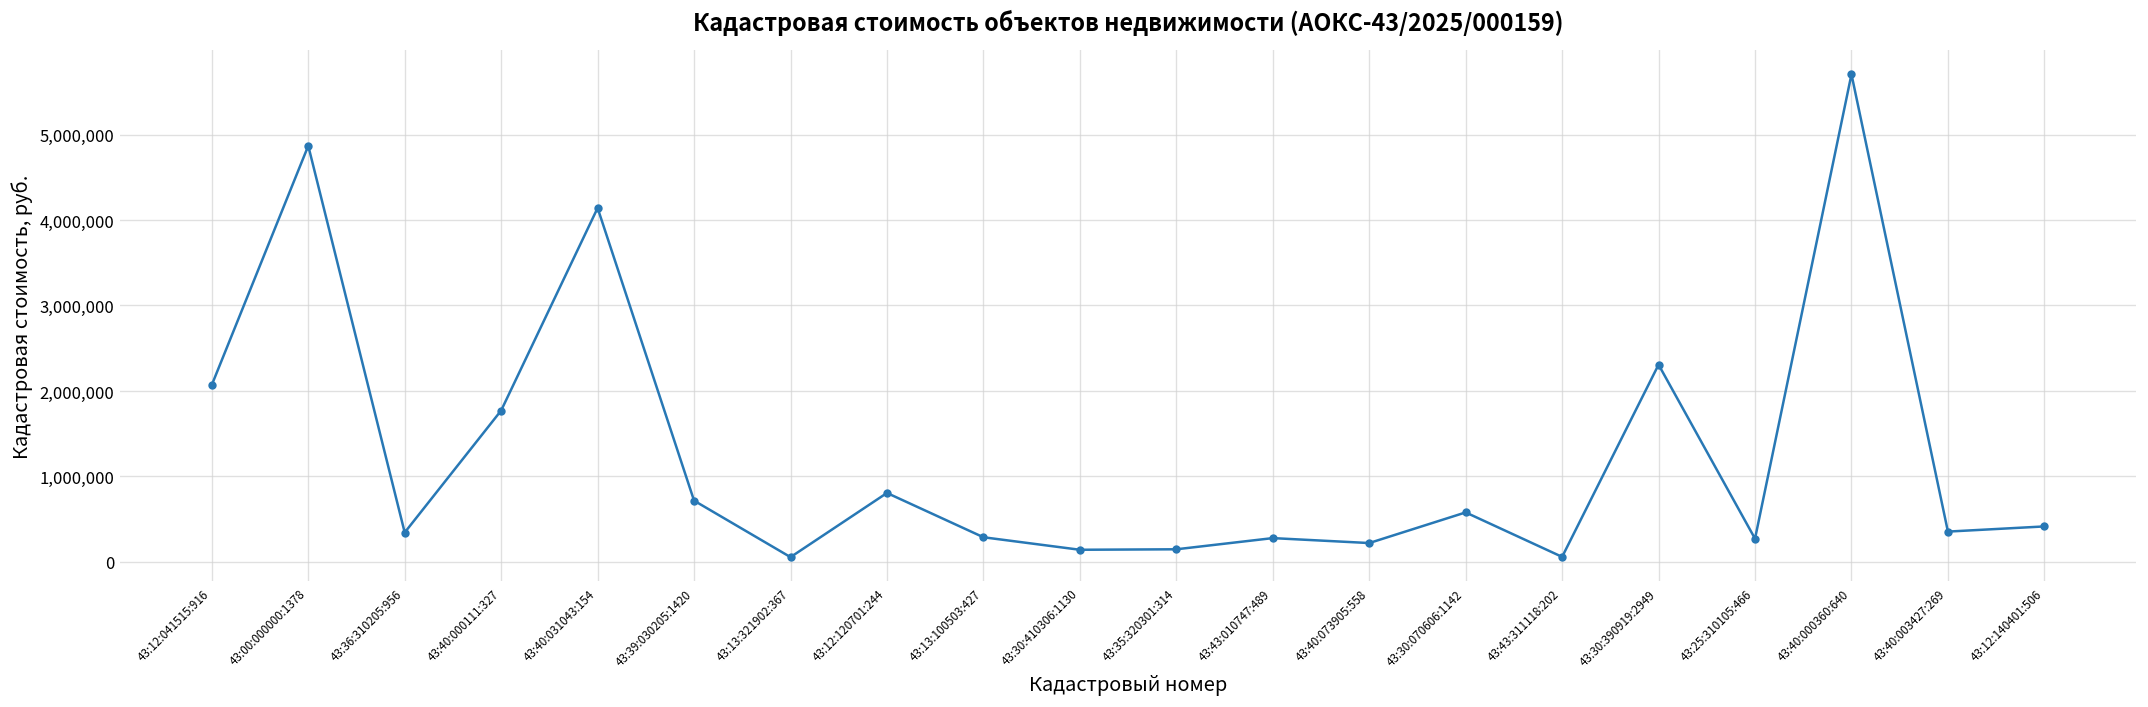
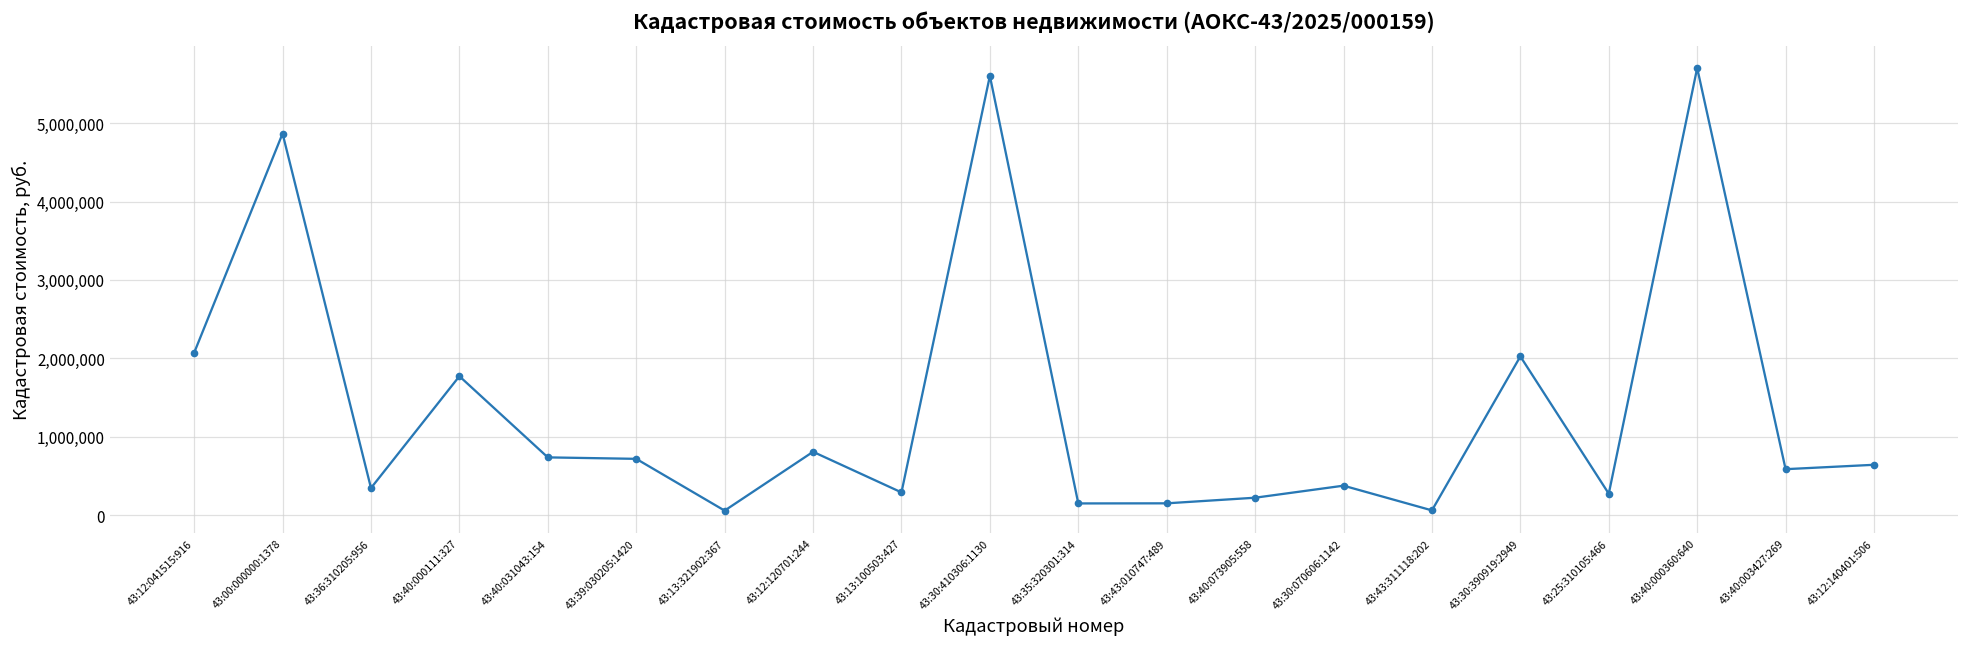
  {
    "43:12:041515:916": "2,100,000",
    "43:00:000000:1378": "4,900,000",
    "43:36:310205:956": "300,000",
    "43:40:000111:327": "1,800,000",
-   "43:40:031043:154": "4,100,000",
+   "43:40:031043:154": "700,000",
    "43:39:030205:1420": "700,000",
    "43:13:321902:367": "100,000",
    "43:12:120701:244": "800,000",
    "43:13:100503:427": "300,000",
-   "43:30:410306:1130": "100,000",
+   "43:30:410306:1130": "5,600,000",
    "43:35:320301:314": "100,000",
-   "43:43:010747:489": "300,000",
+   "43:43:010747:489": "100,000",
    "43:40:073905:558": "200,000",
-   "43:30:070606:1142": "600,000",
+   "43:30:070606:1142": "400,000",
    "43:43:311118:202": "100,000",
-   "43:30:390919:2949": "2,300,000",
+   "43:30:390919:2949": "2,000,000",
    "43:25:310105:466": "300,000",
    "43:40:000360:640": "5,700,000",
-   "43:40:003427:269": "400,000",
-   "43:12:140401:506": "400,000"
+   "43:40:003427:269": "600,000",
+   "43:12:140401:506": "600,000"
  }
